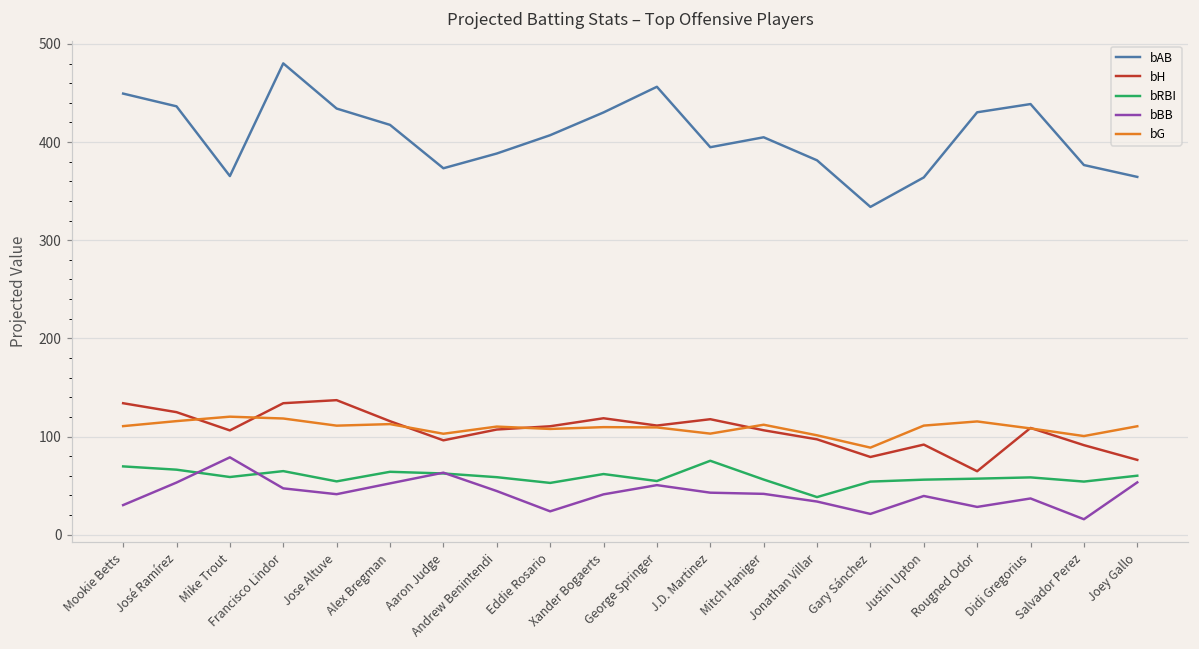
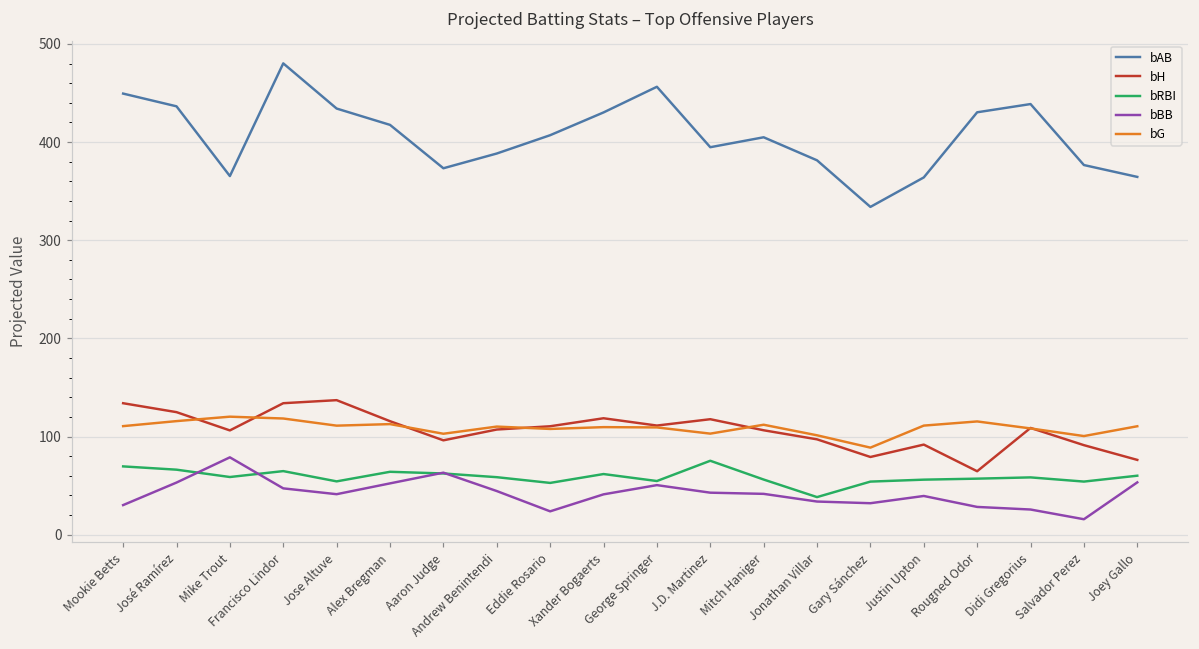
  {
    "bAB": {
      "Mookie Betts": 450,
      "José Ramírez": 440,
      "Mike Trout": 370,
      "Francisco Lindor": 480,
      "Jose Altuve": 430,
      "Alex Bregman": 420,
      "Aaron Judge": 370,
      "Andrew Benintendi": 390,
      "Eddie Rosario": 410,
      "Xander Bogaerts": 430,
      "George Springer": 460,
      "J.D. Martinez": 390,
      "Mitch Haniger": 400,
      "Jonathan Villar": 380,
      "Gary Sánchez": 330,
      "Justin Upton": 360,
      "Rougned Odor": 430,
      "Didi Gregorius": 440,
      "Salvador Perez": 380,
      "Joey Gallo": 360
    },
    "bH": {
      "Mookie Betts": 130,
      "José Ramírez": 120,
      "Mike Trout": 110,
      "Francisco Lindor": 130,
      "Jose Altuve": 140,
      "Alex Bregman": 120,
      "Aaron Judge": 100,
      "Andrew Benintendi": 110,
      "Xander Bogaerts": 120,
      "J.D. Martinez": 120,
      "Mitch Haniger": 110,
      "Jonathan Villar": 100,
      "Gary Sánchez": 80,
      "Justin Upton": 90,
      "Rougned Odor": 60,
      "Salvador Perez": 90,
      "Joey Gallo": 80
    },
    "bRBI": {
      "Mookie Betts": 70,
      "José Ramírez": 70,
      "Mike Trout": 60,
      "Francisco Lindor": 60,
      "Jose Altuve": 50,
      "Alex Bregman": 60,
      "Andrew Benintendi": 60,
      "Eddie Rosario": 50,
      "Xander Bogaerts": 60,
      "George Springer": 50,
      "J.D. Martinez": 80,
      "Mitch Haniger": 60,
      "Jonathan Villar": 40,
      "Gary Sánchez": 50,
      "Justin Upton": 60,
      "Rougned Odor": 60,
      "Didi Gregorius": 60,
      "Salvador Perez": 50,
      "Joey Gallo": 60
    },
    "bBB": {
      "Mookie Betts": 30,
      "José Ramírez": 50,
      "Mike Trout": 80,
      "Francisco Lindor": 50,
      "Jose Altuve": 40,
      "Alex Bregman": 50,
      "Andrew Benintendi": 40,
      "Eddie Rosario": 20,
      "Xander Bogaerts": 40,
      "George Springer": 50,
      "J.D. Martinez": 40,
      "Mitch Haniger": 40,
      "Jonathan Villar": 30,
-     "Gary Sánchez": 20,
+     "Gary Sánchez": 30,
      "Justin Upton": 40,
      "Rougned Odor": 30,
-     "Didi Gregorius": 40,
+     "Didi Gregorius": 30,
      "Salvador Perez": 20,
      "Joey Gallo": 50
    },
    "bG": {
      "Mookie Betts": 110,
      "José Ramírez": 120,
      "Mike Trout": 120,
      "Francisco Lindor": 120,
      "Jose Altuve": 110,
      "Alex Bregman": 110,
      "Aaron Judge": 100,
      "Andrew Benintendi": 110,
      "Xander Bogaerts": 110,
      "J.D. Martinez": 100,
      "Mitch Haniger": 110,
      "Jonathan Villar": 100,
      "Gary Sánchez": 90,
      "Justin Upton": 110,
      "Rougned Odor": 120,
      "Salvador Perez": 100,
      "Joey Gallo": 110
    }
  }
